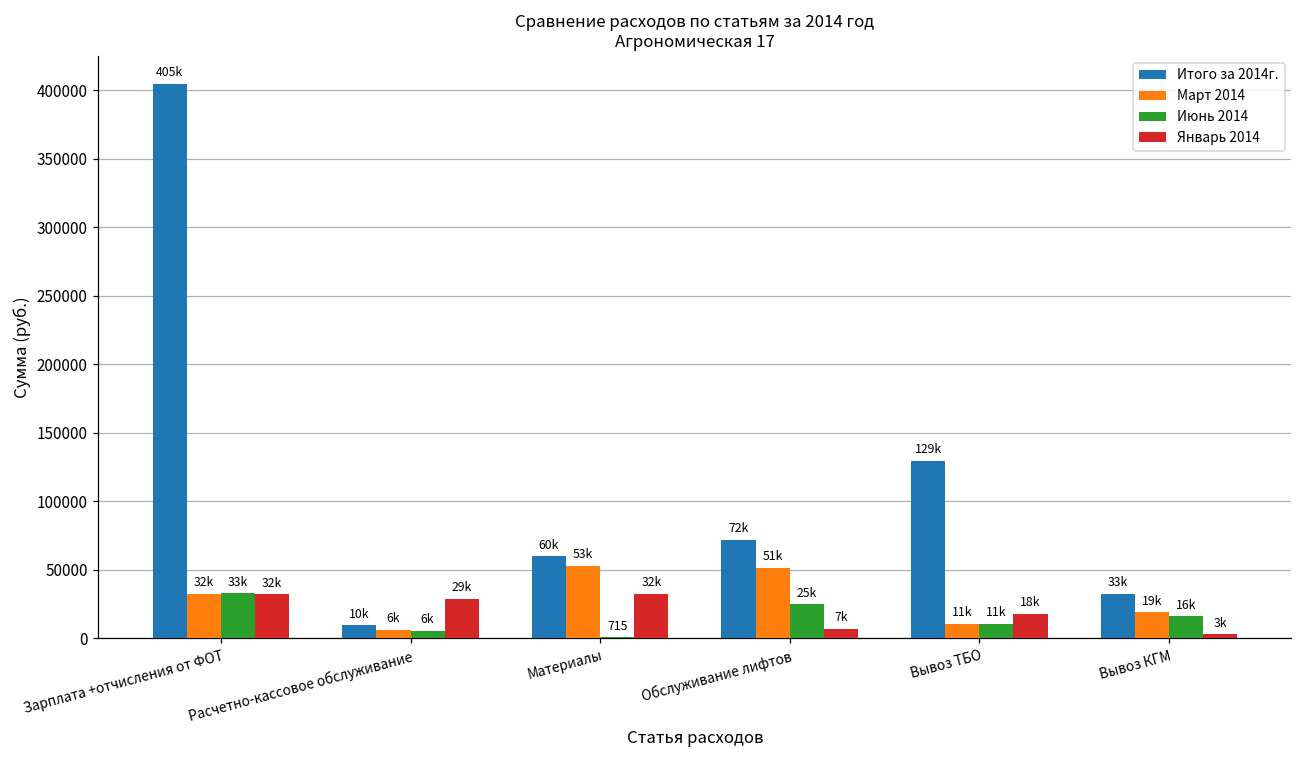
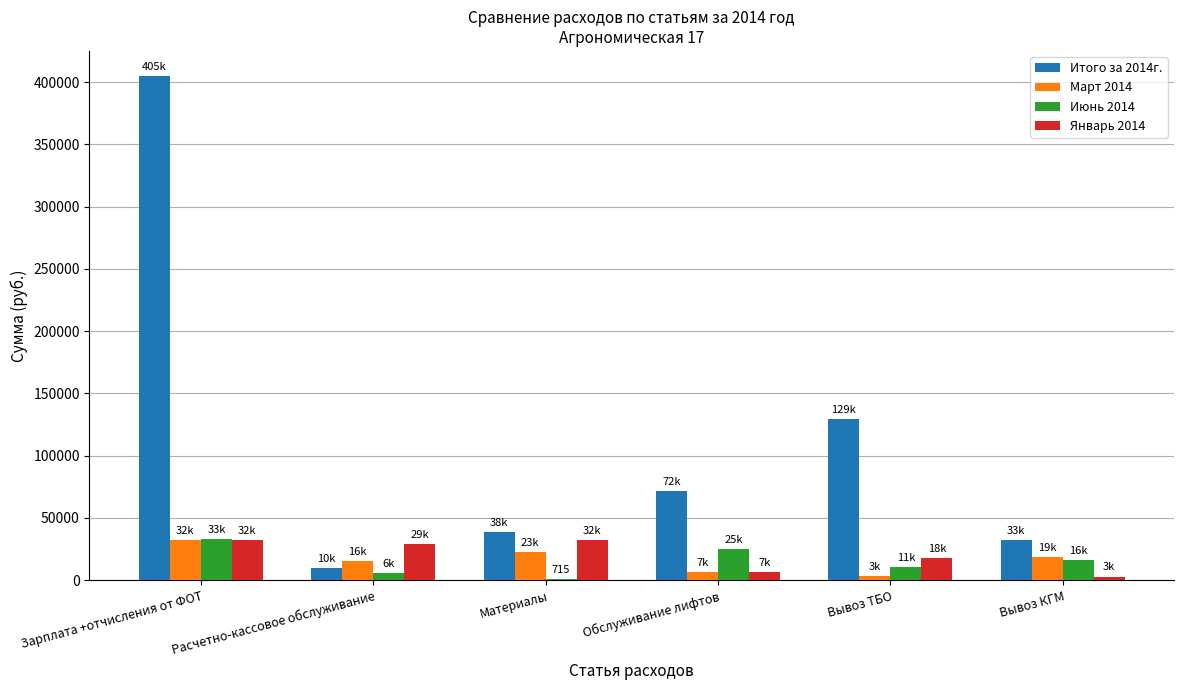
  {
    "Итого за 2014г.": {
      "Зарплата +отчисления от ФОТ": "405k",
      "Расчетно-кассовое обслуживание": "10k",
-     "Материалы": "60k",
+     "Материалы": "38k",
      "Обслуживание лифтов": "72k",
      "Вывоз ТБО": "129k",
      "Вывоз КГМ": "33k"
    },
    "Март 2014": {
      "Зарплата +отчисления от ФОТ": "32k",
-     "Расчетно-кассовое обслуживание": "6k",
-     "Материалы": "53k",
-     "Обслуживание лифтов": "51k",
-     "Вывоз ТБО": "11k",
+     "Расчетно-кассовое обслуживание": "16k",
+     "Материалы": "23k",
+     "Обслуживание лифтов": "7k",
+     "Вывоз ТБО": "3k",
      "Вывоз КГМ": "19k"
    },
    "Июнь 2014": {
      "Зарплата +отчисления от ФОТ": "33k",
      "Расчетно-кассовое обслуживание": "6k",
      "Материалы": "715",
      "Обслуживание лифтов": "25k",
      "Вывоз ТБО": "11k",
      "Вывоз КГМ": "16k"
    },
    "Январь 2014": {
      "Зарплата +отчисления от ФОТ": "32k",
      "Расчетно-кассовое обслуживание": "29k",
      "Материалы": "32k",
      "Обслуживание лифтов": "7k",
      "Вывоз ТБО": "18k",
      "Вывоз КГМ": "3k"
    }
  }
